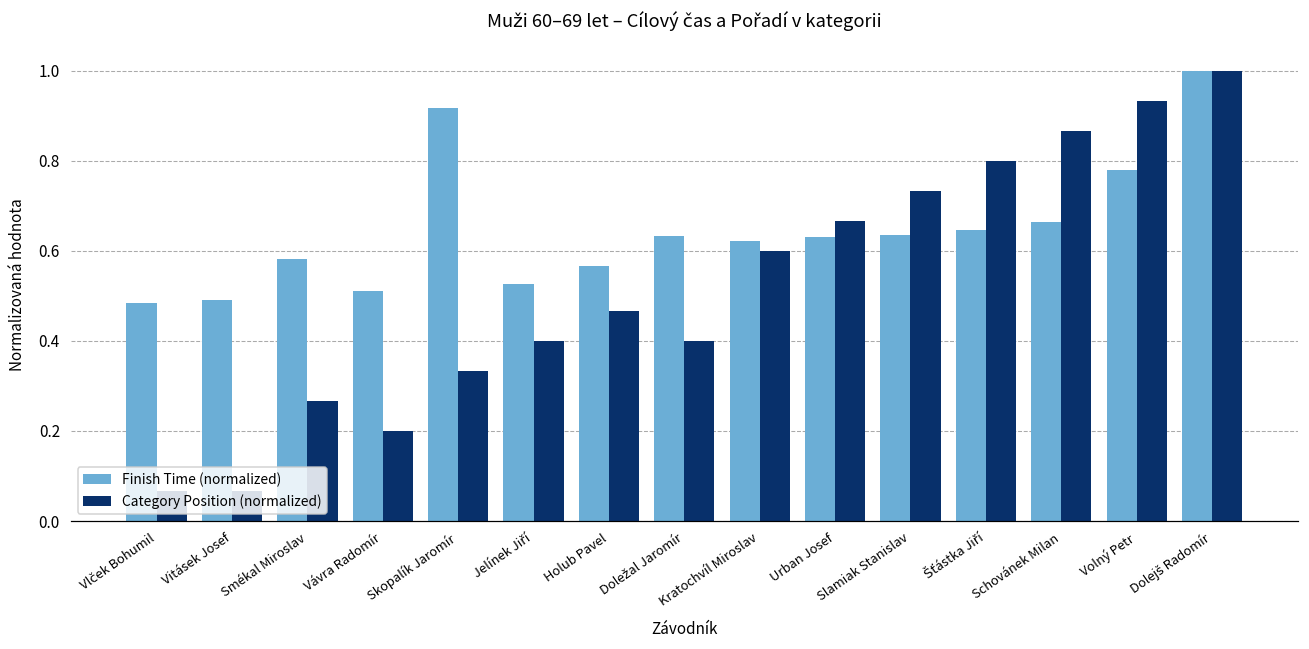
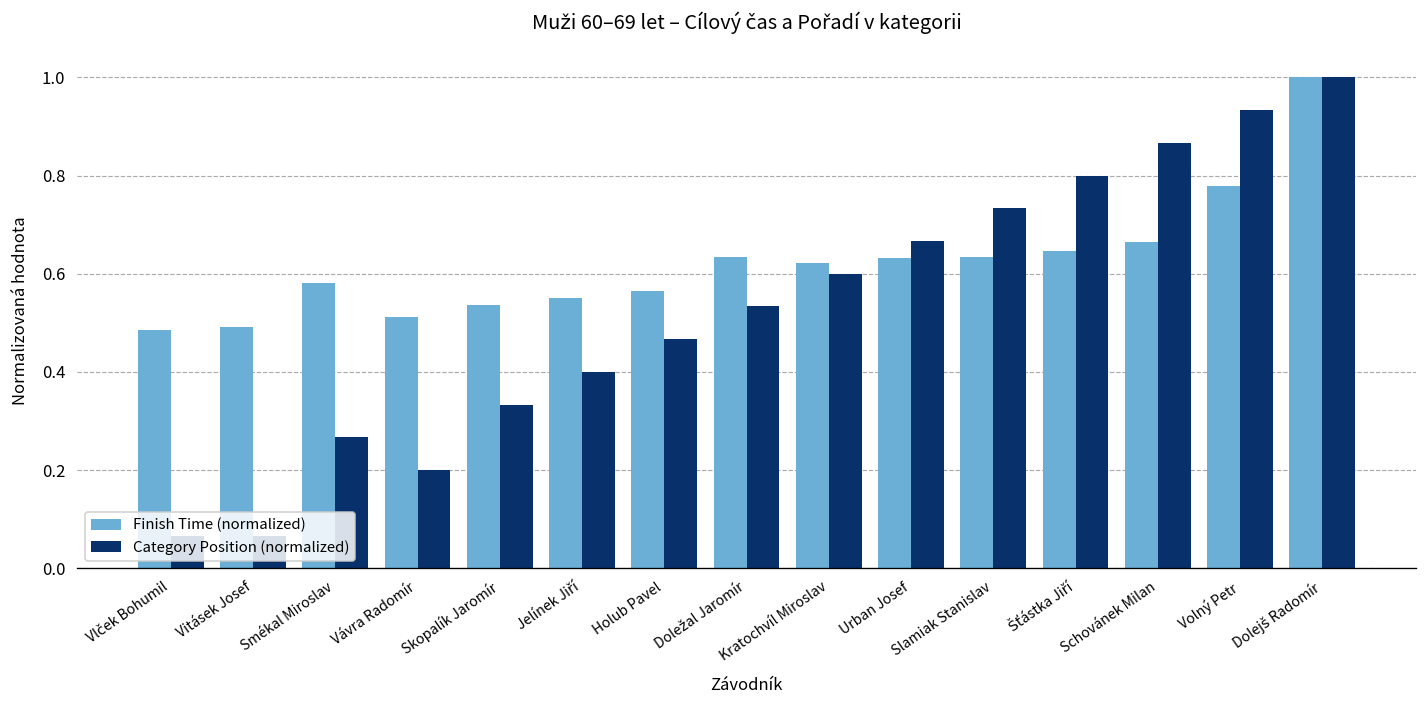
  {
    "Finish Time (normalized)": {
      "Vlček Bohumil": 0.48,
      "Vitásek Josef": 0.49,
      "Smékal Miroslav": 0.58,
      "Vávra Radomír": 0.51,
-     "Skopalík Jaromír": 0.92,
-     "Jelínek Jiří": 0.53,
+     "Skopalík Jaromír": 0.54,
+     "Jelínek Jiří": 0.55,
      "Holub Pavel": 0.57,
      "Doležal Jaromír": 0.63,
      "Kratochvíl Miroslav": 0.62,
      "Urban Josef": 0.63,
      "Slamiak Stanislav": 0.63,
      "Šťástka Jiří": 0.65,
      "Schovánek Milan": 0.67,
      "Volný Petr": 0.78,
      "Dolejš Radomír": 1.00
    },
    "Category Position (normalized)": {
      "Smékal Miroslav": 0.27,
      "Vávra Radomír": 0.20,
      "Skopalík Jaromír": 0.33,
      "Jelínek Jiří": 0.40,
      "Holub Pavel": 0.47,
-     "Doležal Jaromír": 0.40,
+     "Doležal Jaromír": 0.53,
      "Kratochvíl Miroslav": 0.60,
      "Urban Josef": 0.67,
      "Slamiak Stanislav": 0.73,
      "Šťástka Jiří": 0.80,
      "Schovánek Milan": 0.87,
      "Volný Petr": 0.93,
      "Dolejš Radomír": 1.00
    }
  }
